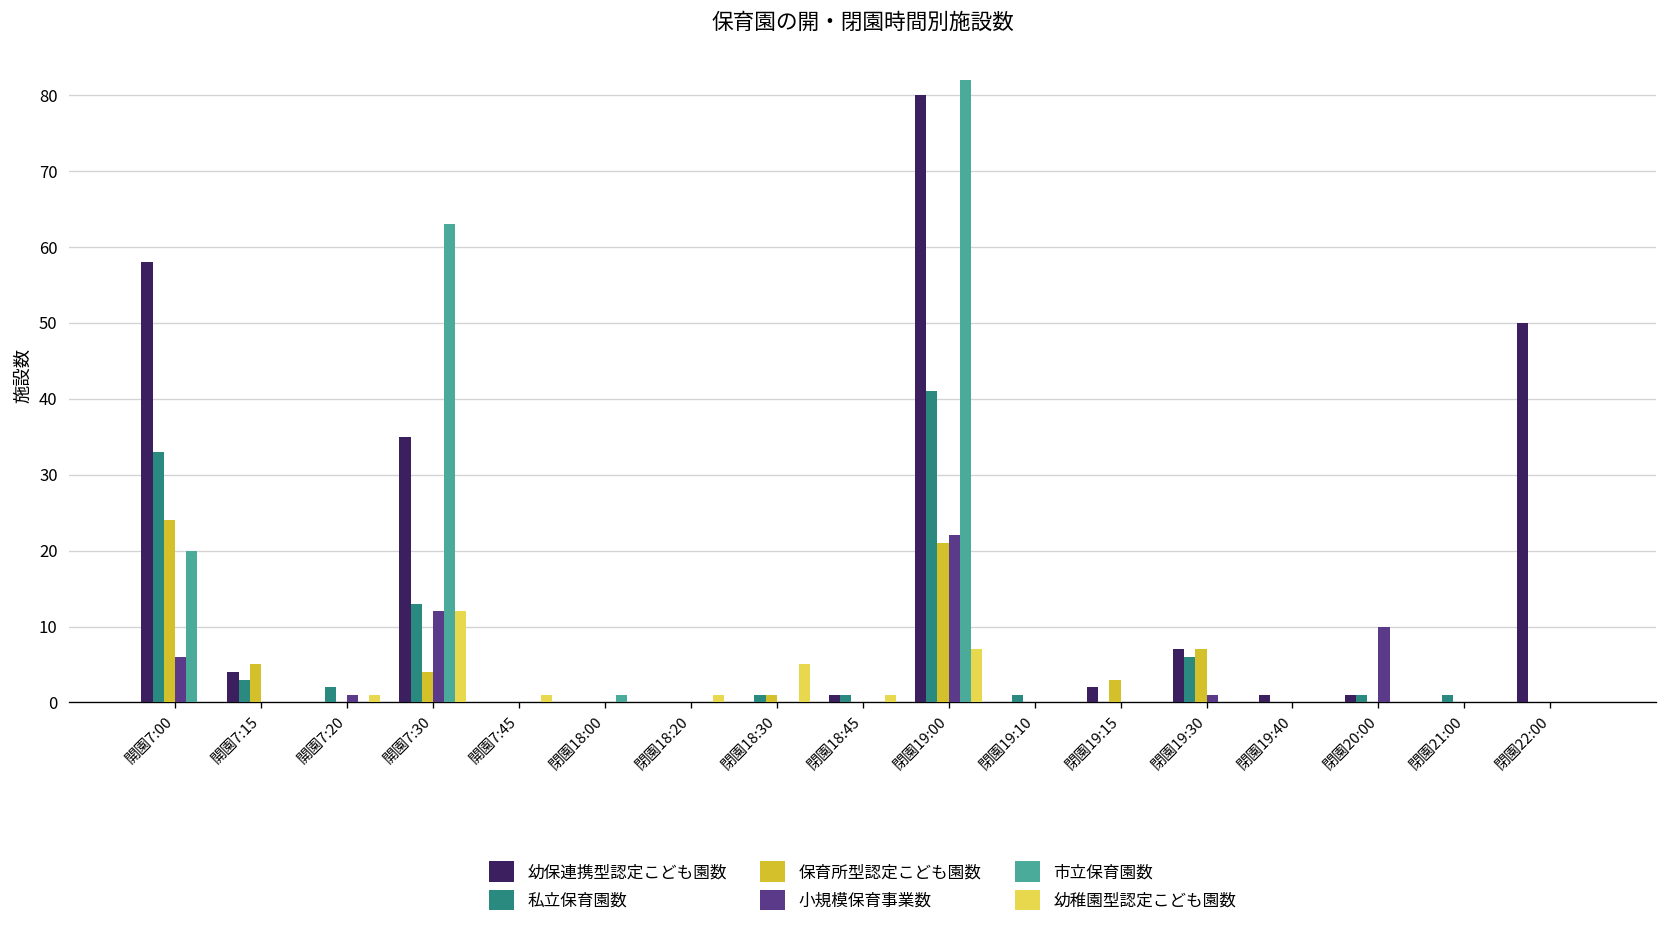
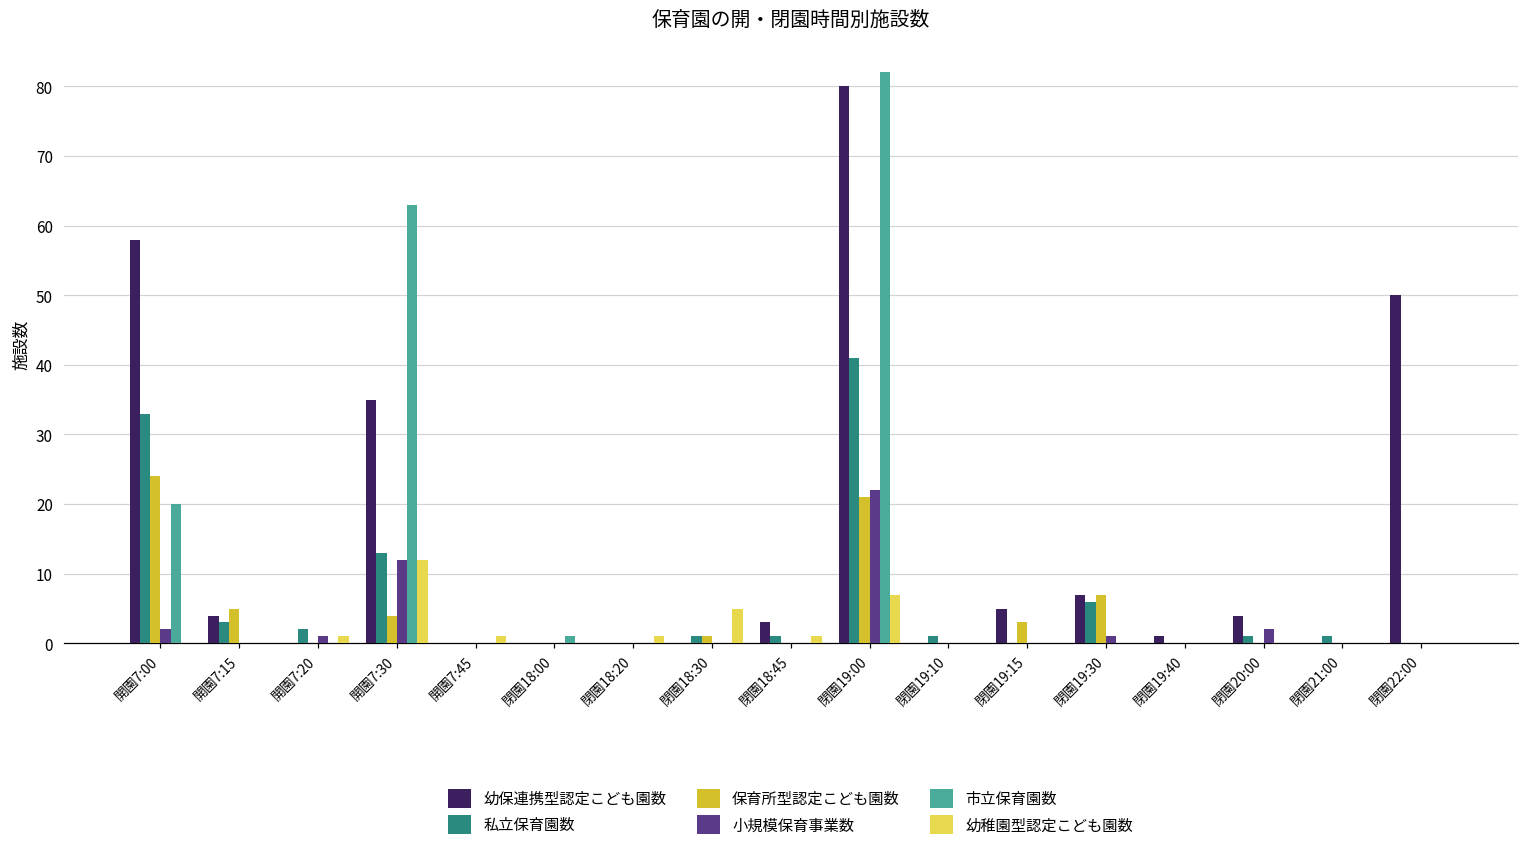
  {
    "幼保連携型認定こども園数": {
      "開園7:00": 58,
      "開園7:15": 4,
      "開園7:20": 0,
      "開園7:30": 35,
      "開園7:45": 0,
      "閉園18:00": 0,
      "閉園18:20": 0,
      "閉園18:30": 0,
-     "閉園18:45": 1,
+     "閉園18:45": 3,
      "閉園19:00": 80,
      "閉園19:10": 0,
-     "閉園19:15": 2,
+     "閉園19:15": 5,
      "閉園19:30": 7,
      "閉園19:40": 1,
-     "閉園20:00": 1,
+     "閉園20:00": 4,
      "閉園21:00": 0,
      "閉園22:00": 50
    },
    "小規模保育事業数": {
-     "開園7:00": 6,
+     "開園7:00": 2,
      "開園7:15": 0,
      "開園7:20": 1,
      "開園7:30": 12,
      "開園7:45": 0,
      "閉園18:00": 0,
      "閉園18:20": 0,
      "閉園18:30": 0,
      "閉園18:45": 0,
      "閉園19:00": 22,
      "閉園19:10": 0,
      "閉園19:15": 0,
      "閉園19:30": 1,
      "閉園19:40": 0,
-     "閉園20:00": 10,
+     "閉園20:00": 2,
      "閉園21:00": 0,
      "閉園22:00": 0
    }
  }
